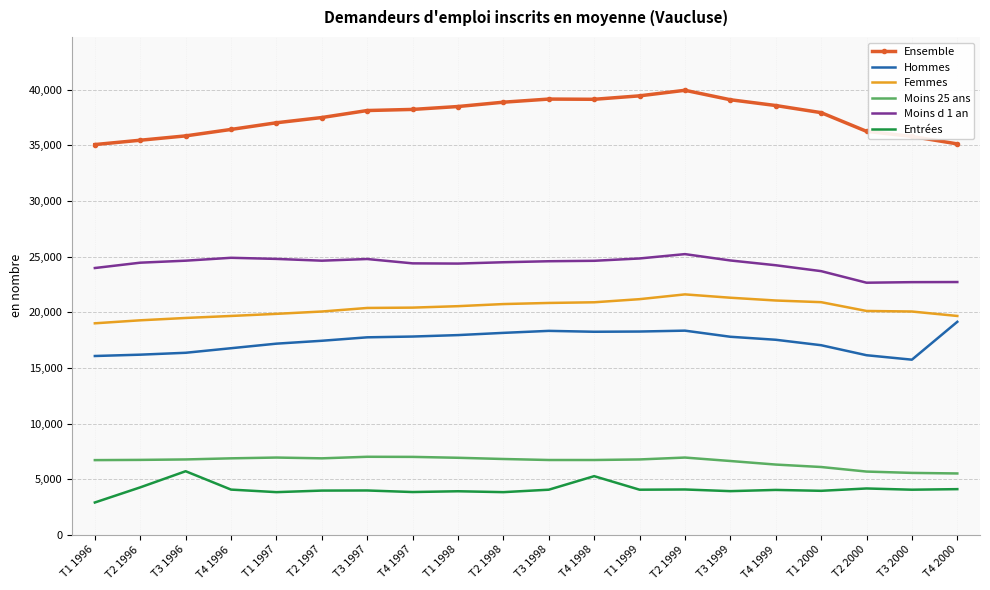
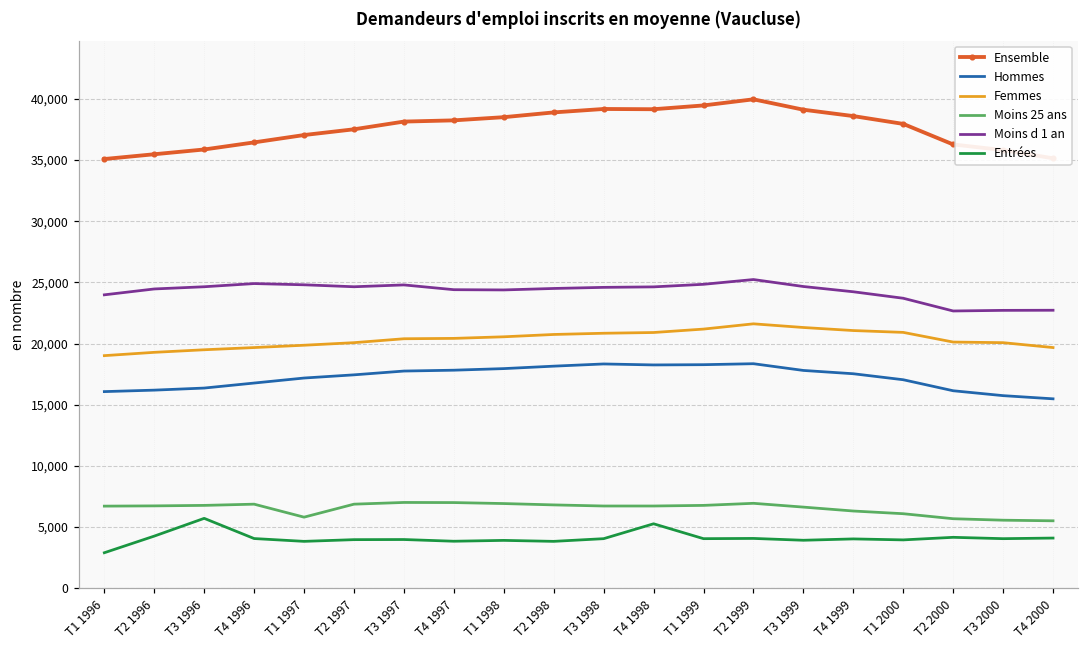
  {
    "Ensemble": {
      "T1 1996": "35,100",
      "T2 1996": "35,500",
      "T3 1996": "35,900",
      "T4 1996": "36,400",
      "T1 1997": "37,000",
      "T2 1997": "37,500",
      "T3 1997": "38,100",
      "T4 1997": "38,200",
      "T1 1998": "38,500",
      "T2 1998": "38,900",
      "T3 1998": "39,200",
      "T4 1998": "39,200",
      "T1 1999": "39,500",
      "T2 1999": "40,000",
      "T3 1999": "39,100",
      "T4 1999": "38,600",
      "T1 2000": "38,000",
      "T2 2000": "36,300",
      "T4 2000": "35,100"
    },
    "Hommes": {
      "T1 1996": "16,100",
      "T2 1996": "16,200",
      "T3 1996": "16,400",
      "T4 1996": "16,800",
      "T1 1997": "17,200",
      "T2 1997": "17,400",
      "T3 1997": "17,800",
      "T4 1997": "17,800",
      "T1 1998": "18,000",
      "T2 1998": "18,200",
      "T3 1998": "18,300",
      "T4 1998": "18,300",
      "T1 1999": "18,300",
      "T2 1999": "18,400",
      "T3 1999": "17,800",
      "T4 1999": "17,500",
      "T1 2000": "17,000",
      "T2 2000": "16,100",
      "T3 2000": "15,700",
-     "T4 2000": "19,100"
+     "T4 2000": "15,500"
    },
    "Femmes": {
      "T1 1996": "19,000",
      "T2 1996": "19,300",
      "T3 1996": "19,500",
      "T4 1996": "19,700",
      "T1 1997": "19,900",
      "T2 1997": "20,100",
      "T3 1997": "20,400",
      "T4 1997": "20,400",
      "T1 1998": "20,600",
      "T2 1998": "20,700",
      "T3 1998": "20,800",
      "T4 1998": "20,900",
      "T1 1999": "21,200",
      "T2 1999": "21,600",
      "T3 1999": "21,300",
      "T4 1999": "21,100",
      "T1 2000": "20,900",
      "T2 2000": "20,100",
      "T3 2000": "20,100",
      "T4 2000": "19,700"
    },
    "Moins 25 ans": {
      "T1 1996": "6,700",
      "T2 1996": "6,700",
      "T3 1996": "6,800",
      "T4 1996": "6,900",
-     "T1 1997": "6,900",
+     "T1 1997": "5,800",
      "T2 1997": "6,900",
      "T3 1997": "7,000",
      "T4 1997": "7,000",
      "T1 1998": "6,900",
      "T2 1998": "6,800",
      "T3 1998": "6,700",
      "T4 1998": "6,700",
      "T1 1999": "6,800",
      "T2 1999": "6,900",
      "T3 1999": "6,600",
      "T4 1999": "6,300",
      "T1 2000": "6,100",
      "T2 2000": "5,700",
      "T3 2000": "5,600",
      "T4 2000": "5,500"
    },
    "Moins d 1 an": {
      "T1 1996": "24,000",
      "T2 1996": "24,500",
      "T3 1996": "24,600",
      "T4 1996": "24,900",
      "T1 1997": "24,800",
      "T2 1997": "24,600",
      "T3 1997": "24,800",
      "T4 1997": "24,400",
      "T1 1998": "24,400",
      "T2 1998": "24,500",
      "T3 1998": "24,600",
      "T4 1998": "24,600",
      "T1 1999": "24,800",
      "T2 1999": "25,200",
      "T3 1999": "24,700",
      "T4 1999": "24,200",
      "T1 2000": "23,700",
      "T2 2000": "22,700",
      "T3 2000": "22,700",
      "T4 2000": "22,700"
    },
    "Entrées": {
      "T1 1996": "2,900",
      "T2 1996": "4,300",
      "T3 1996": "5,700",
      "T4 1996": "4,100",
      "T1 1997": "3,800",
      "T2 1997": "4,000",
      "T3 1997": "4,000",
      "T4 1997": "3,800",
      "T1 1998": "3,900",
      "T2 1998": "3,800",
      "T3 1998": "4,100",
      "T4 1998": "5,300",
      "T1 1999": "4,100",
      "T2 1999": "4,100",
      "T3 1999": "3,900",
      "T4 1999": "4,000",
      "T1 2000": "4,000",
      "T2 2000": "4,200",
      "T3 2000": "4,100",
      "T4 2000": "4,100"
    }
  }
